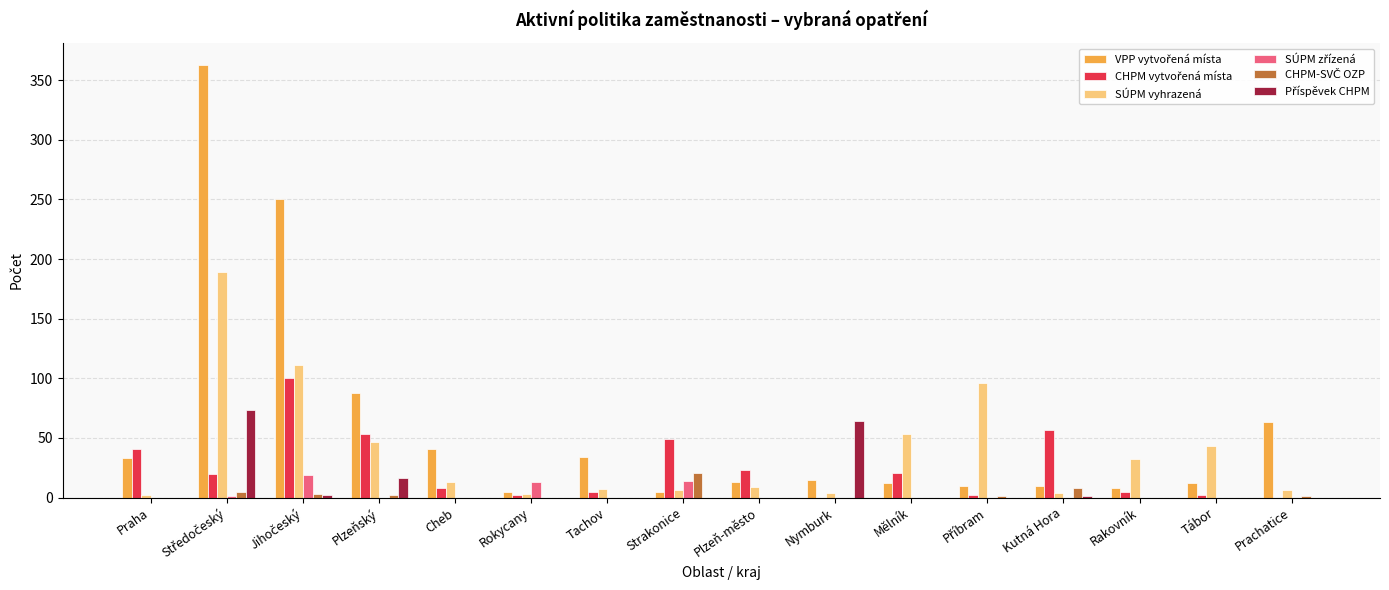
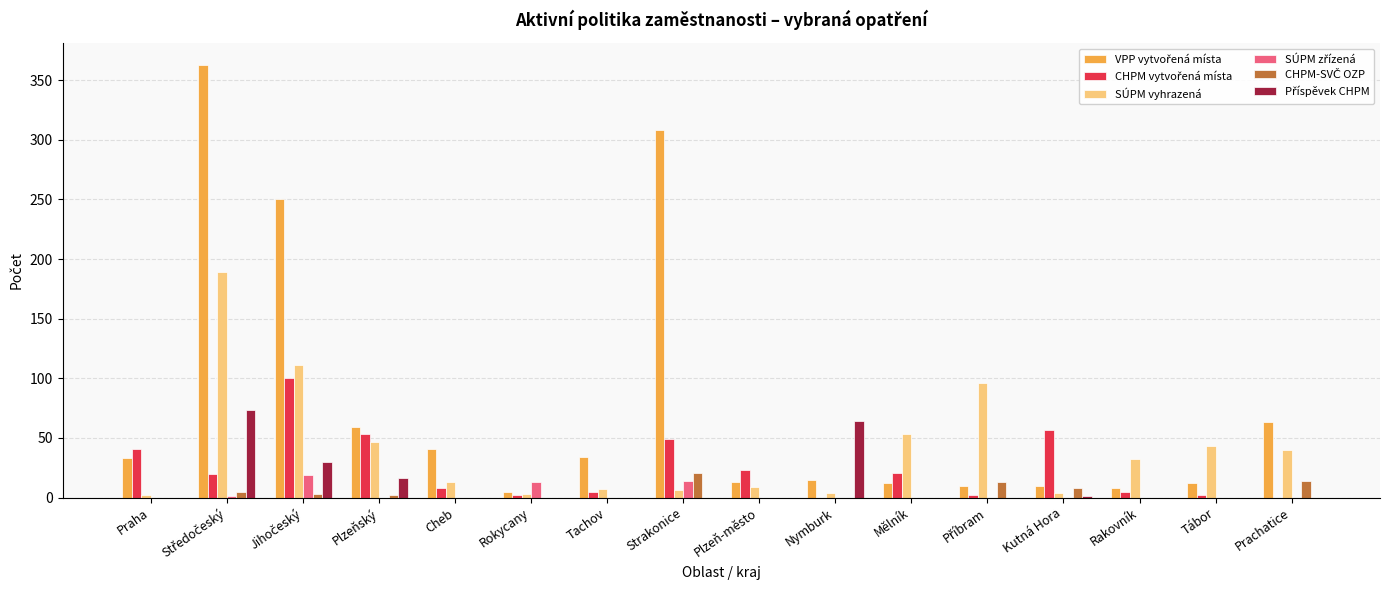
  {
    "VPP vytvořená místa": {
      "Praha": 33,
      "Středočeský": 363,
      "Jihočeský": 250,
-     "Plzeňský": 88,
+     "Plzeňský": 59,
      "Cheb": 41,
      "Rokycany": 5,
      "Tachov": 34,
-     "Strakonice": 5,
+     "Strakonice": 308,
      "Plzeň-město": 13,
      "Nymburk": 15,
      "Mělník": 12,
      "Příbram": 10,
      "Kutná Hora": 10,
      "Rakovník": 8,
      "Tábor": 12,
      "Prachatice": 63
    },
    "CHPM vytvořená místa": {
      "Praha": 41,
      "Středočeský": 20,
      "Jihočeský": 100,
      "Plzeňský": 53,
      "Cheb": 8,
      "Tachov": 5,
      "Strakonice": 49,
      "Plzeň-město": 23,
      "Nymburk": 0,
      "Mělník": 21,
      "Kutná Hora": 57,
      "Rakovník": 5,
      "Prachatice": 0
    },
    "SÚPM vyhrazená": {
      "Středočeský": 189,
      "Jihočeský": 111,
      "Plzeňský": 47,
      "Cheb": 13,
      "Rokycany": 3,
      "Tachov": 7,
      "Strakonice": 6,
      "Plzeň-město": 9,
      "Nymburk": 4,
      "Mělník": 53,
      "Příbram": 96,
      "Kutná Hora": 4,
      "Rakovník": 32,
      "Tábor": 43,
-     "Prachatice": 6
+     "Prachatice": 40
    },
    "SÚPM zřízená": {
      "Praha": 0,
      "Jihočeský": 19,
      "Plzeňský": 0,
      "Cheb": 0,
      "Rokycany": 13,
      "Tachov": 0,
      "Strakonice": 14,
      "Plzeň-město": 0,
      "Nymburk": 0,
      "Mělník": 0,
      "Příbram": 0,
      "Kutná Hora": 0,
      "Rakovník": 0,
      "Tábor": 0,
      "Prachatice": 0
    },
    "CHPM-SVČ OZP": {
      "Praha": 0,
      "Středočeský": 5,
      "Jihočeský": 3,
      "Cheb": 0,
      "Rokycany": 0,
      "Tachov": 0,
      "Strakonice": 21,
      "Plzeň-město": 0,
      "Nymburk": 0,
      "Mělník": 0,
-     "Příbram": 1,
+     "Příbram": 13,
      "Kutná Hora": 8,
      "Rakovník": 0,
      "Tábor": 0,
-     "Prachatice": 1
+     "Prachatice": 14
    },
    "Příspěvek CHPM": {
      "Praha": 0,
      "Středočeský": 73,
-     "Jihočeský": 2,
+     "Jihočeský": 30,
      "Plzeňský": 16,
      "Cheb": 0,
      "Rokycany": 0,
      "Tachov": 0,
      "Strakonice": 0,
      "Plzeň-město": 0,
      "Nymburk": 64,
      "Mělník": 0,
      "Příbram": 0,
      "Rakovník": 0,
      "Tábor": 0,
      "Prachatice": 0
    }
  }
